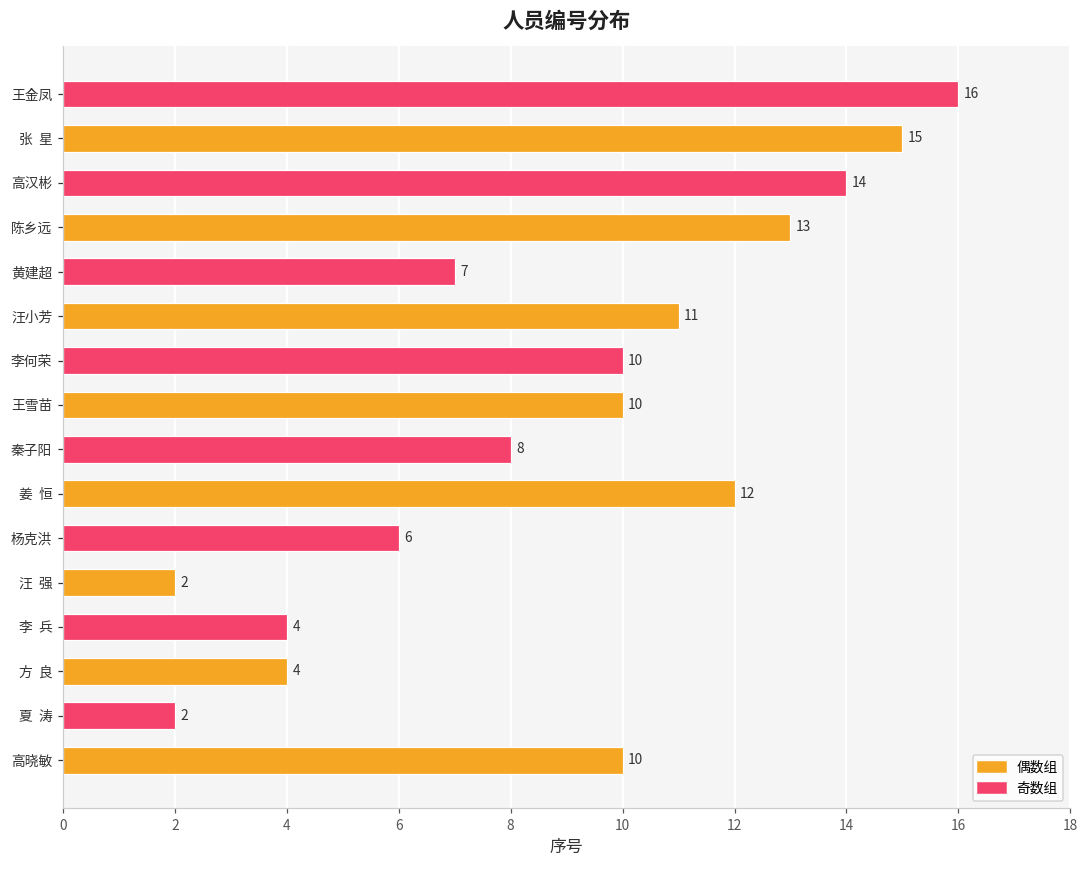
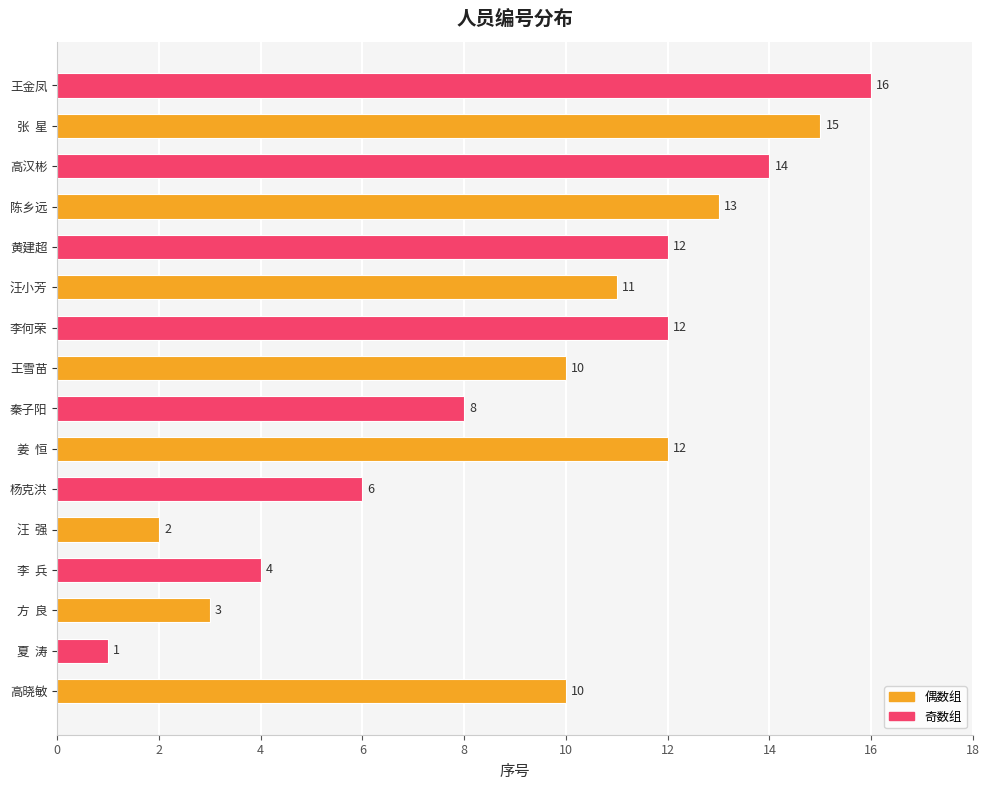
  {
    "王金凤": 16,
    "张 星": 15,
    "高汉彬": 14,
    "陈乡远": 13,
-   "黄建超": 7,
+   "黄建超": 12,
    "汪小芳": 11,
-   "李何荣": 10,
+   "李何荣": 12,
    "王雪苗": 10,
    "秦子阳": 8,
    "姜 恒": 12,
    "杨克洪": 6,
    "汪 强": 2,
    "李 兵": 4,
-   "方 良": 4,
-   "夏 涛": 2,
+   "方 良": 3,
+   "夏 涛": 1,
    "高晓敏": 10
  }
